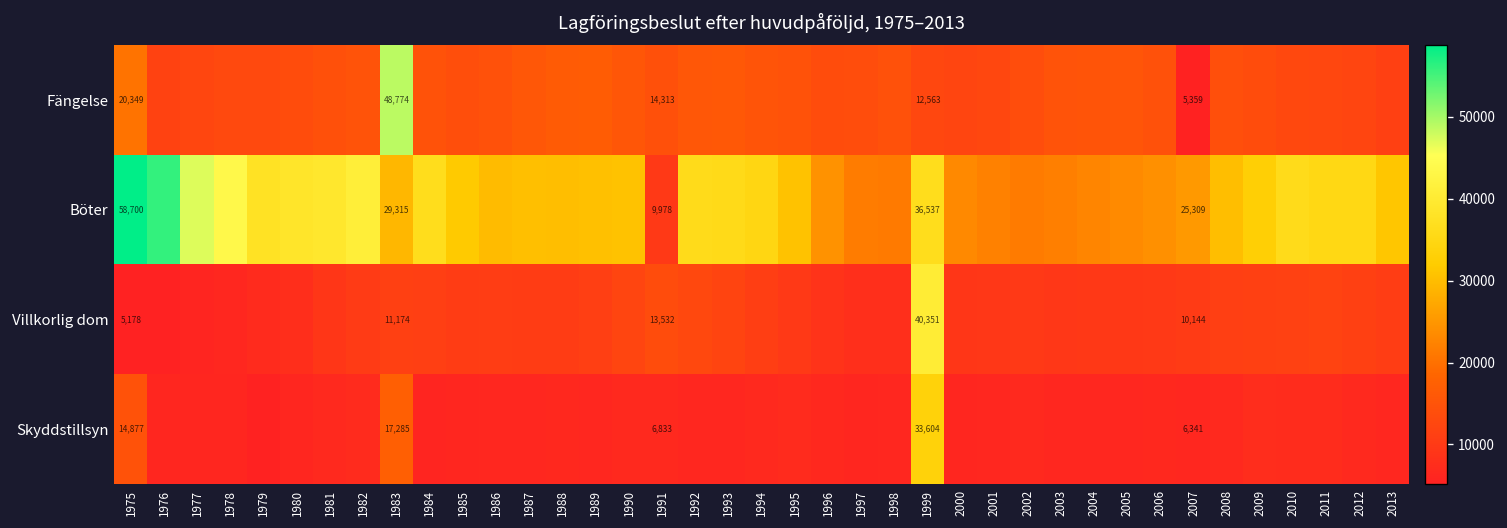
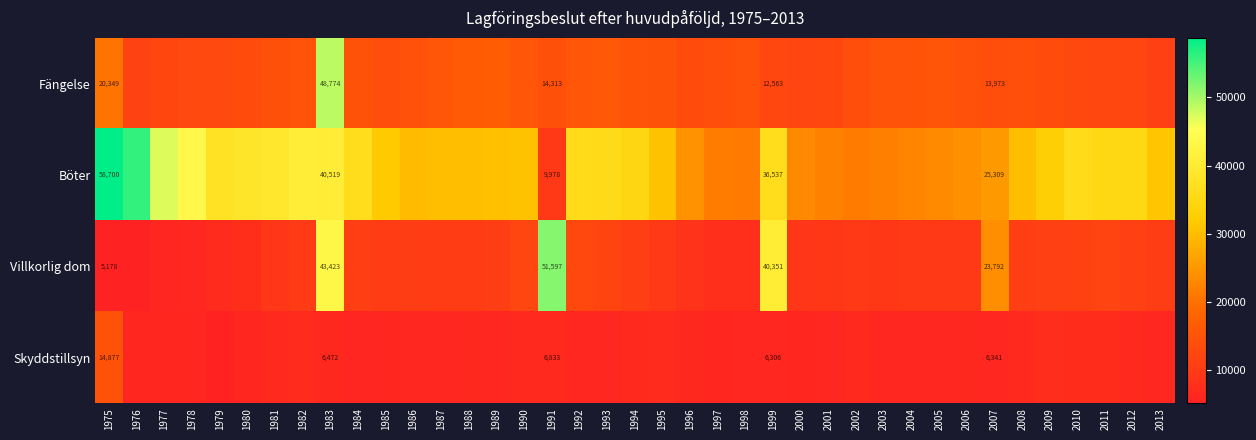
  {
    "Fängelse": {
      "1975": "20,349",
      "1983": "48,774",
      "1991": "14,313",
      "1999": "12,563",
-     "2007": "5,359"
+     "2007": "13,973"
    },
    "Böter": {
      "1975": "58,700",
-     "1983": "29,315",
+     "1983": "40,519",
      "1991": "9,978",
      "1999": "36,537",
      "2007": "25,309"
    },
    "Villkorlig dom": {
      "1975": "5,178",
-     "1983": "11,174",
-     "1991": "13,532",
+     "1983": "43,423",
+     "1991": "51,597",
      "1999": "40,351",
-     "2007": "10,144"
+     "2007": "23,792"
    },
    "Skyddstillsyn": {
      "1975": "14,877",
-     "1983": "17,285",
+     "1983": "6,472",
      "1991": "6,833",
-     "1999": "33,604",
+     "1999": "6,306",
      "2007": "6,341"
    }
  }
